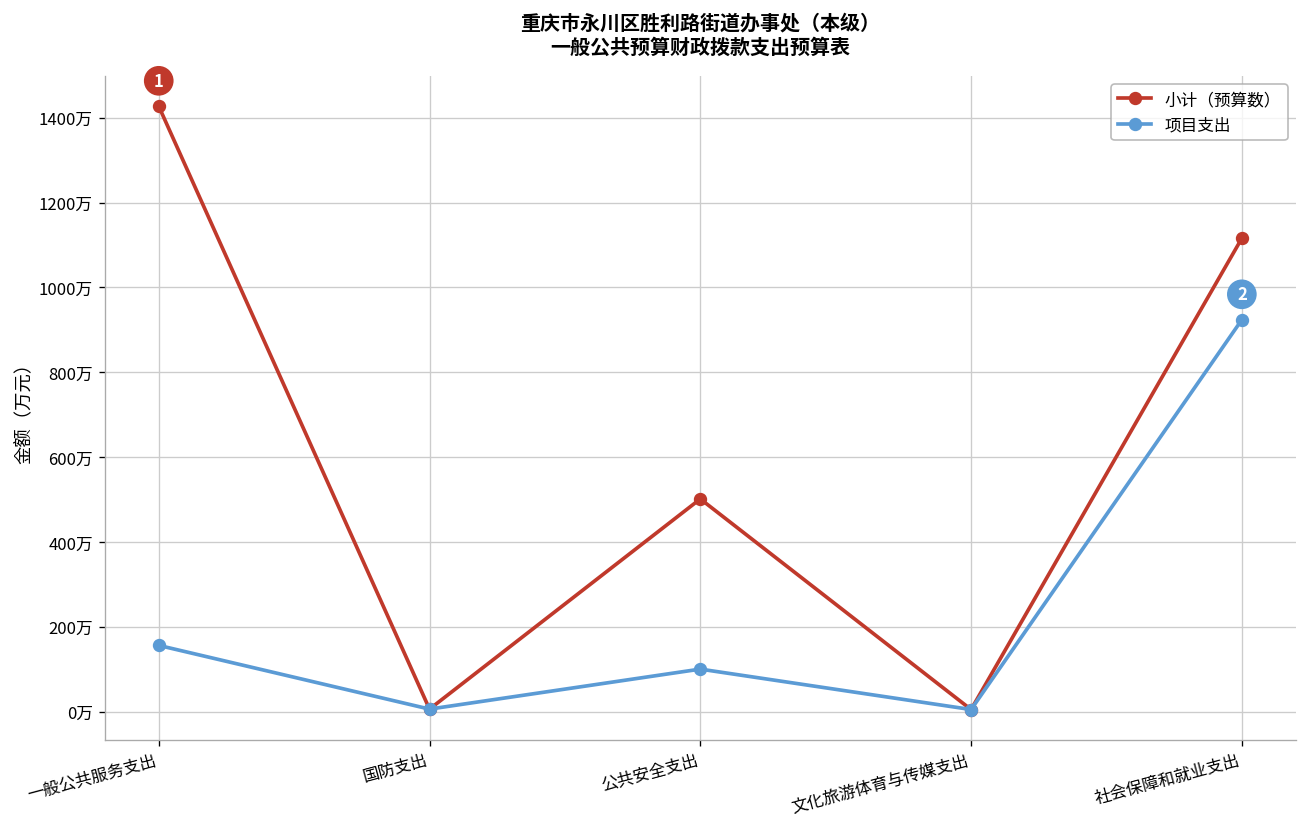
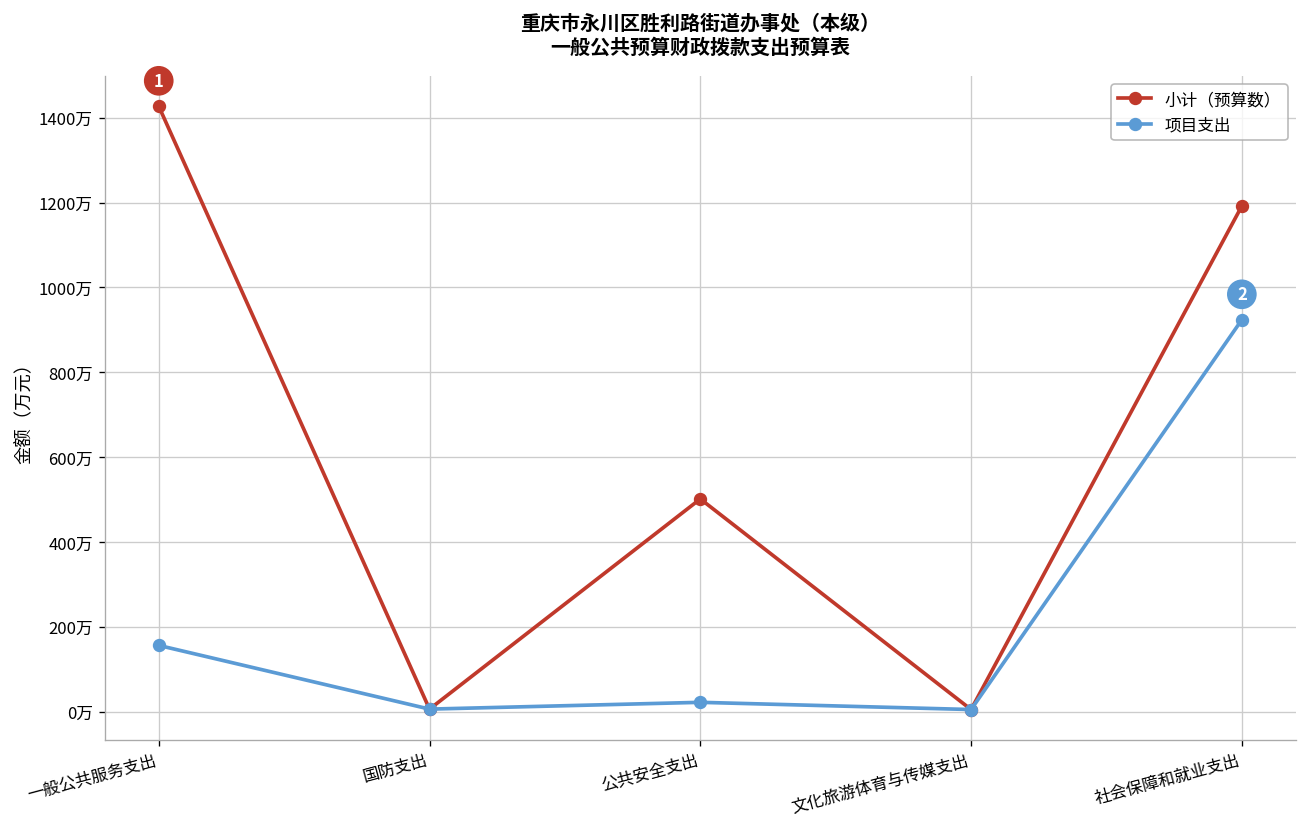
  {
    "小计（预算数）": {
      "公共安全支出": "500万",
-     "社会保障和就业支出": "1120万"
+     "社会保障和就业支出": "1190万"
    },
    "项目支出": {
      "一般公共服务支出": "160万",
-     "公共安全支出": "100万"
+     "公共安全支出": "20万"
    }
  }
